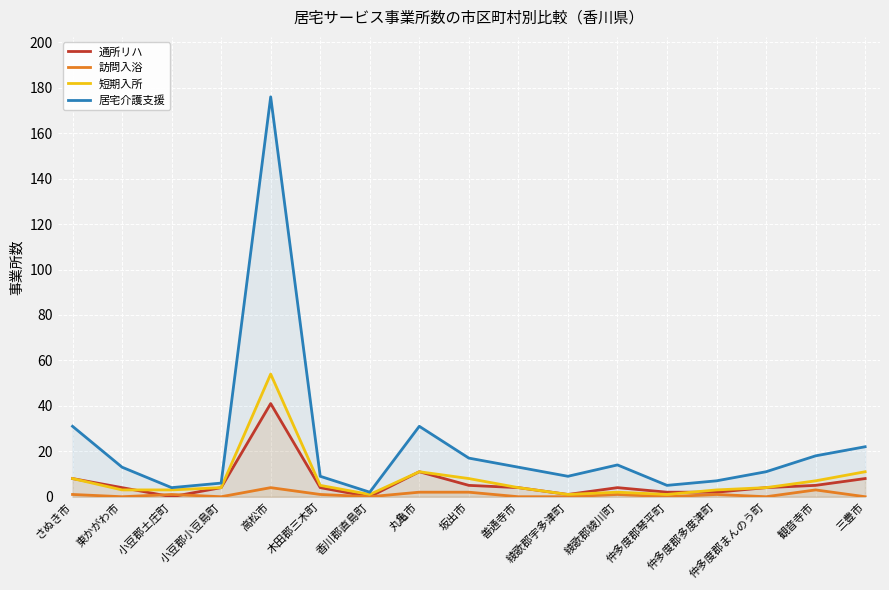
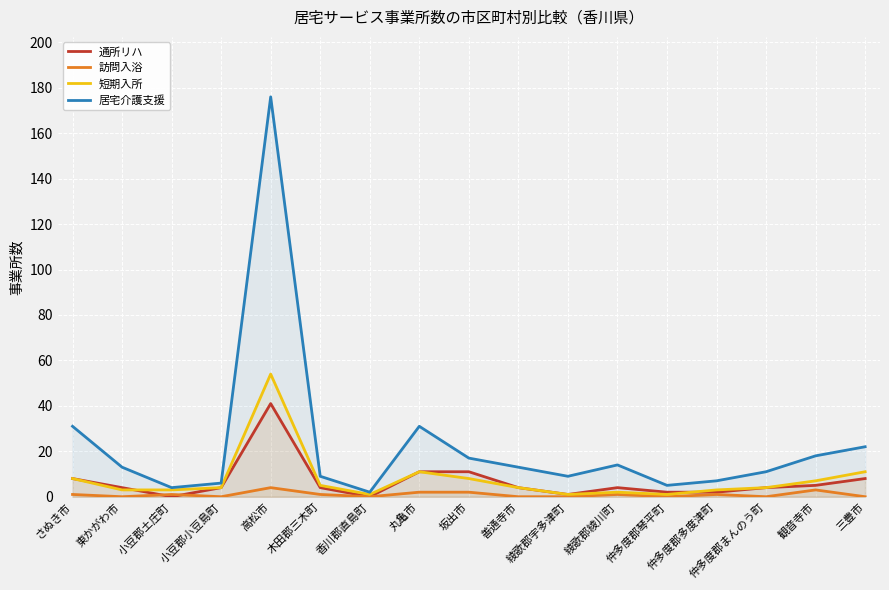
  {
    "通所リハ": {
      "高松市": 41,
-     "坂出市": 5,
+     "坂出市": 11,
      "綾歌郡綾川町": 4,
      "観音寺市": 5,
      "三豊市": 8
    },
    "訪問入浴": {
      "さぬき市": 1,
      "東かがわ市": 0,
      "小豆郡小豆島町": 0,
      "高松市": 4,
      "木田郡三木町": 1,
      "丸亀市": 2,
      "坂出市": 2,
      "善通寺市": 0,
      "仲多度郡まんのう町": 0,
      "観音寺市": 3,
      "三豊市": 0
    },
    "短期入所": {
      "高松市": 54,
      "坂出市": 8,
      "観音寺市": 7,
      "三豊市": 11
    },
    "居宅介護支援": {
      "さぬき市": 31,
      "東かがわ市": 13,
      "小豆郡小豆島町": 6,
      "高松市": 176,
      "木田郡三木町": 9,
      "丸亀市": 31,
      "坂出市": 17,
      "善通寺市": 13,
      "綾歌郡宇多津町": 9,
      "綾歌郡綾川町": 14,
      "仲多度郡琴平町": 5,
      "仲多度郡多度津町": 7,
      "仲多度郡まんのう町": 11,
      "観音寺市": 18,
      "三豊市": 22
    }
  }
